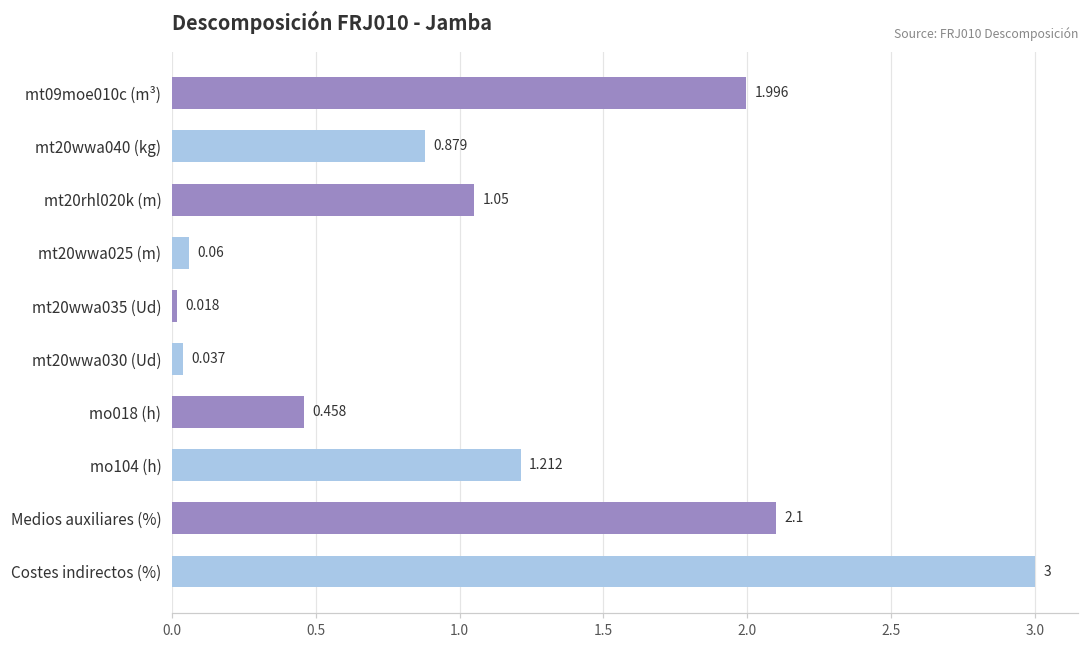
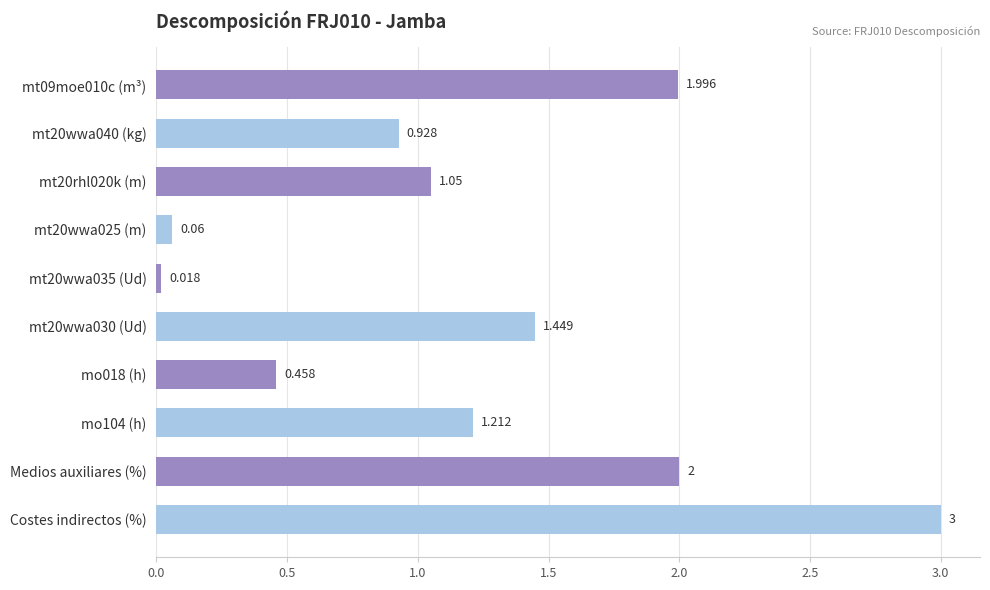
  {
    "mt09moe010c (m³)": 1.996,
-   "mt20wwa040 (kg)": 0.879,
+   "mt20wwa040 (kg)": 0.928,
    "mt20rhl020k (m)": 1.05,
    "mt20wwa025 (m)": 0.06,
    "mt20wwa035 (Ud)": 0.018,
-   "mt20wwa030 (Ud)": 0.037,
+   "mt20wwa030 (Ud)": 1.449,
    "mo018 (h)": 0.458,
    "mo104 (h)": 1.212,
-   "Medios auxiliares (%)": 2.1,
+   "Medios auxiliares (%)": 2,
    "Costes indirectos (%)": 3
  }
